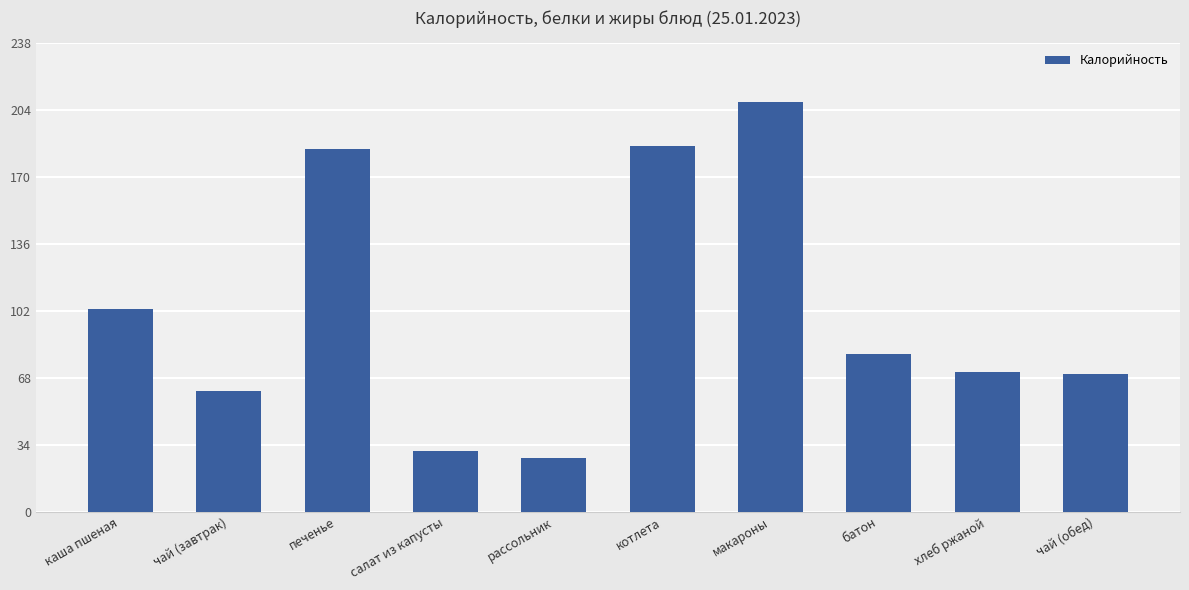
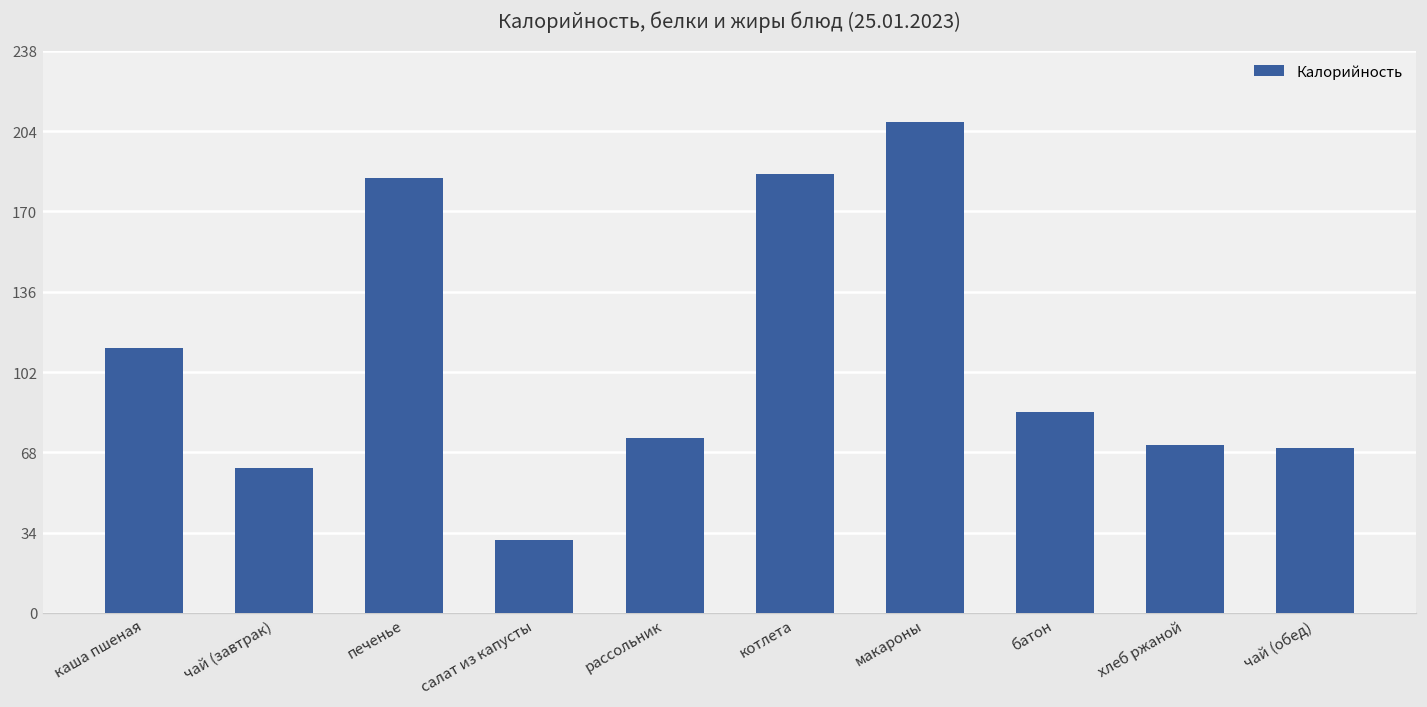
  {
-   "каша пшеная": 103,
+   "каша пшеная": 112,
    "чай (завтрак)": 61,
    "печенье": 184,
    "салат из капусты": 31,
-   "рассольник": 27,
+   "рассольник": 74,
    "котлета": 186,
    "макароны": 208,
-   "батон": 80,
+   "батон": 85,
    "хлеб ржаной": 71,
    "чай (обед)": 70
  }
